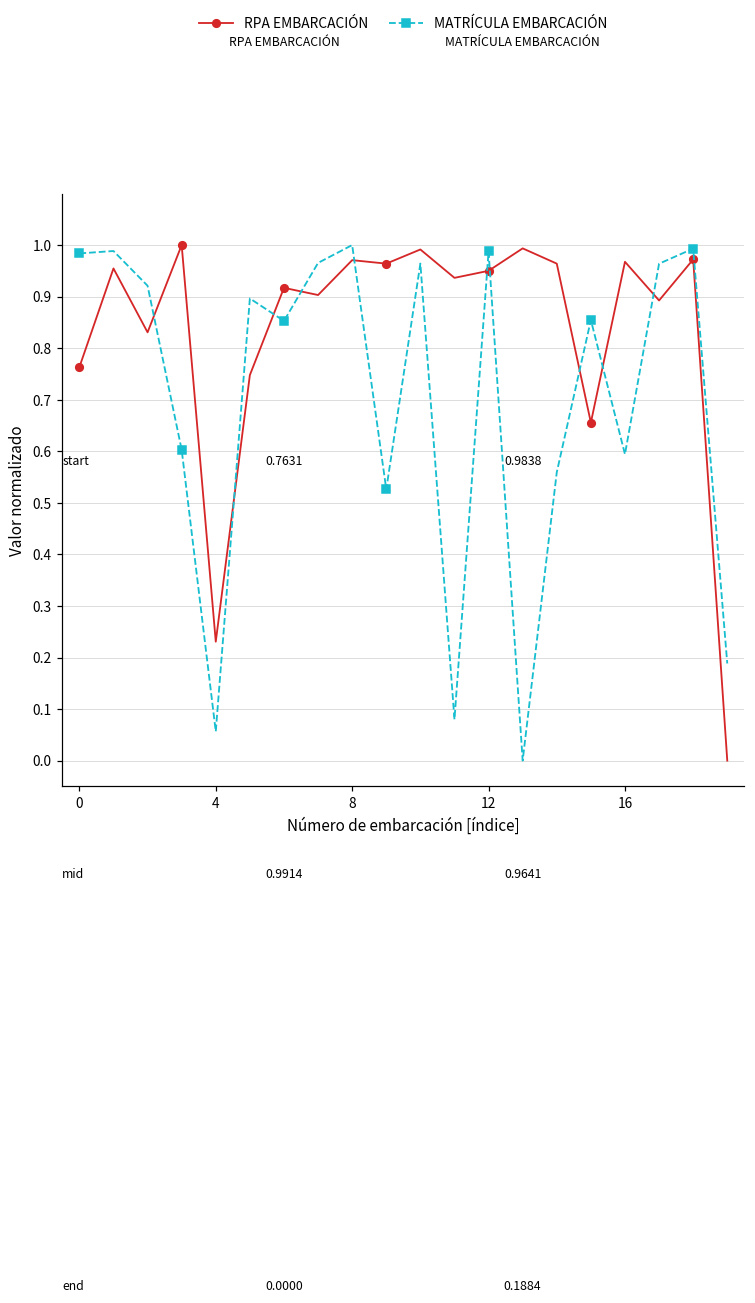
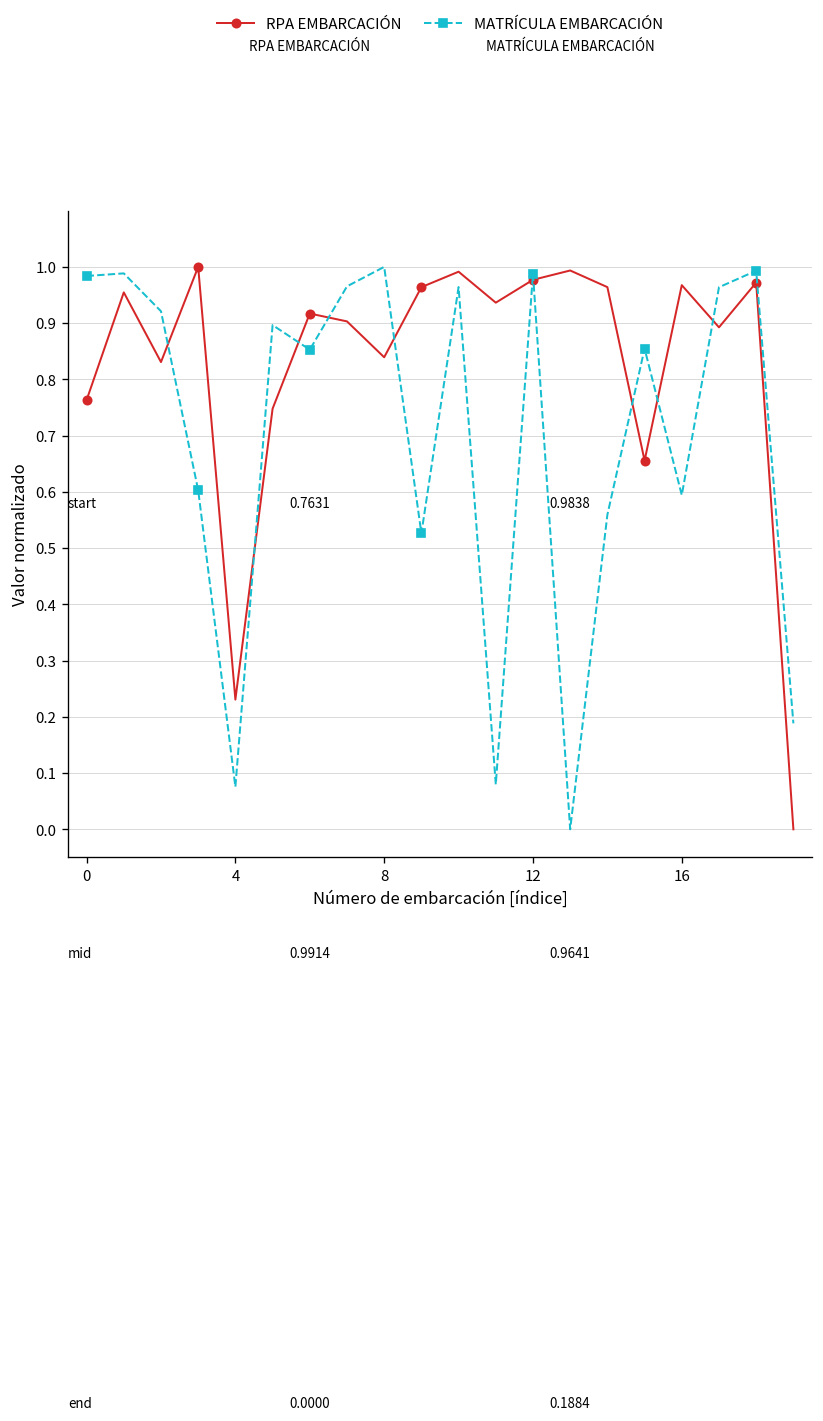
  {
    "RPA EMBARCACIÓN": {
      "0": 0.76,
      "4": 0.23,
-     "8": 0.97,
-     "12": 0.95,
+     "8": 0.84,
+     "12": 0.98,
      "16": 0.97
    },
    "MATRÍCULA EMBARCACIÓN": {
      "0": 0.98,
-     "4": 0.06,
+     "4": 0.08,
      "8": 1.00,
      "12": 0.99,
      "16": 0.59
    }
  }
